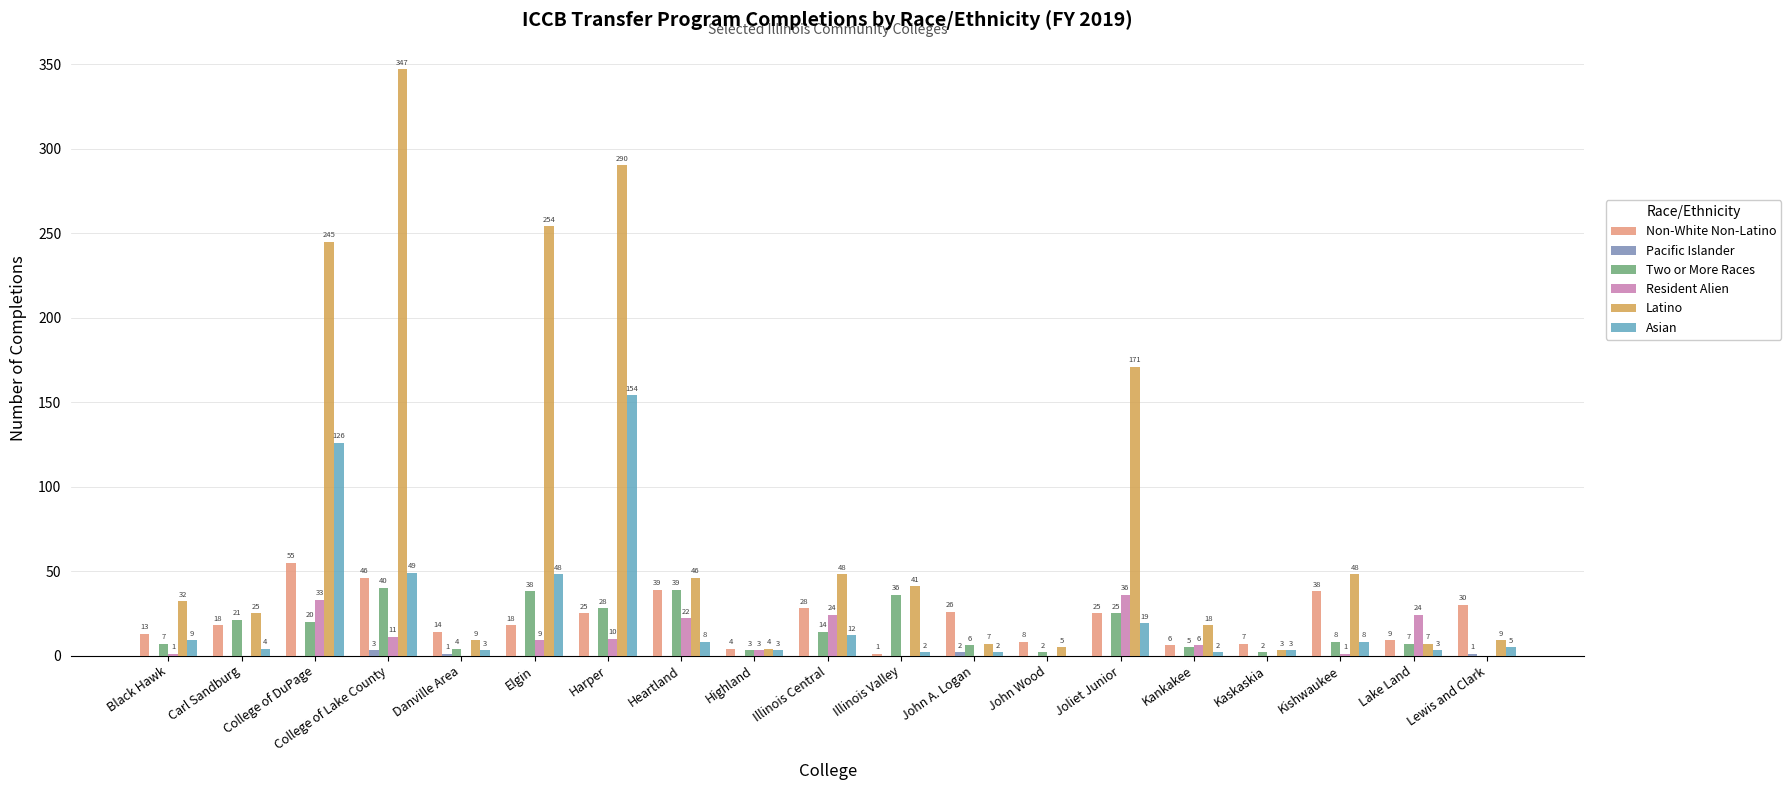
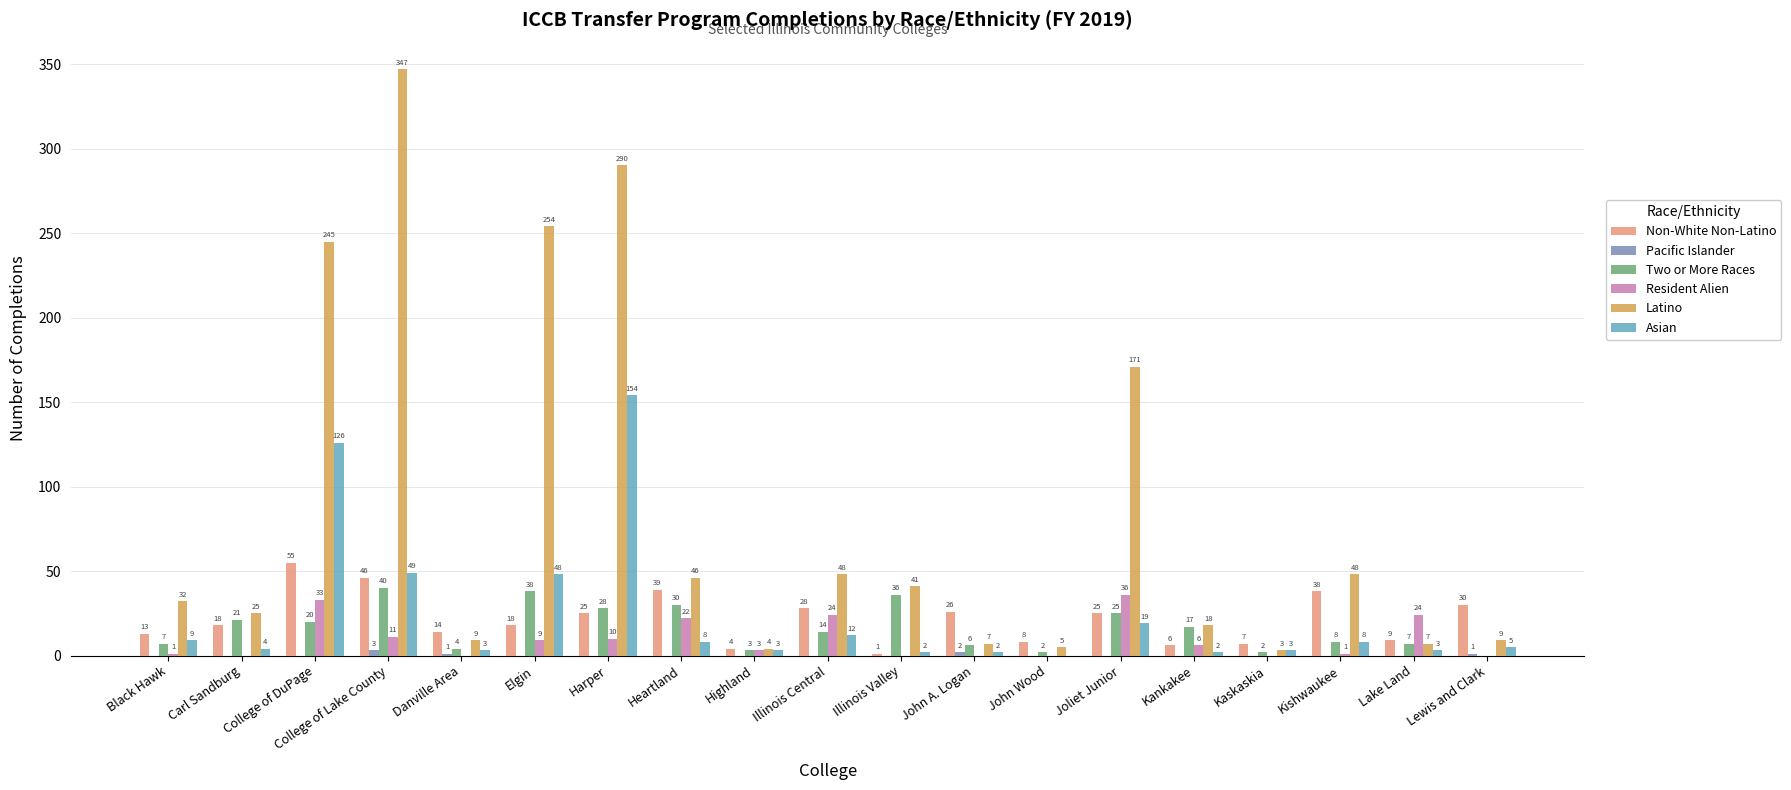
  {
    "Two or More Races": {
      "Black Hawk": 7,
      "Carl Sandburg": 21,
      "College of DuPage": 20,
      "College of Lake County": 40,
      "Danville Area": 4,
      "Elgin": 38,
      "Harper": 28,
-     "Heartland": 39,
+     "Heartland": 30,
      "Highland": 3,
      "Illinois Central": 14,
      "Illinois Valley": 36,
      "John A. Logan": 6,
      "John Wood": 2,
      "Joliet Junior": 25,
-     "Kankakee": 5,
+     "Kankakee": 17,
      "Kaskaskia": 2,
      "Kishwaukee": 8,
      "Lake Land": 7
    },
    "Resident Alien": {
      "Black Hawk": 1,
      "College of DuPage": 33,
      "College of Lake County": 11,
      "Elgin": 9,
      "Harper": 10,
      "Heartland": 22,
      "Highland": 3,
      "Illinois Central": 24,
      "Joliet Junior": 36,
      "Kankakee": 6,
      "Kishwaukee": 1,
      "Lake Land": 24
    }
  }
